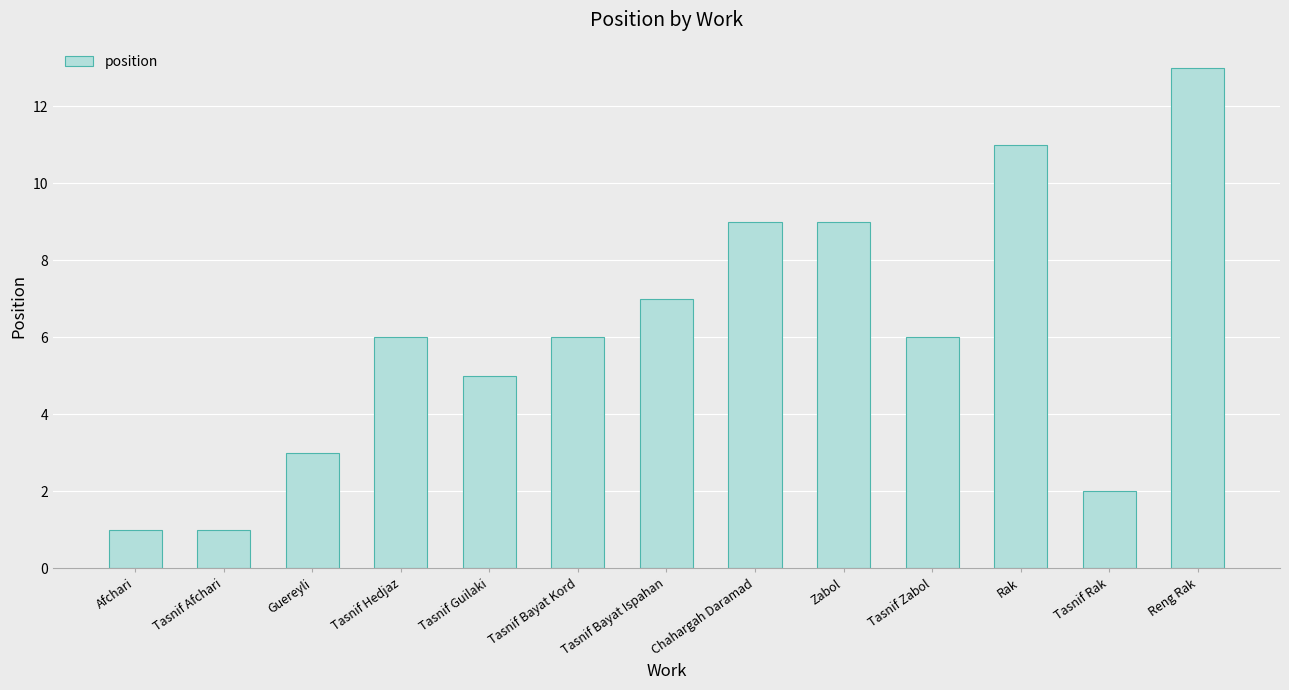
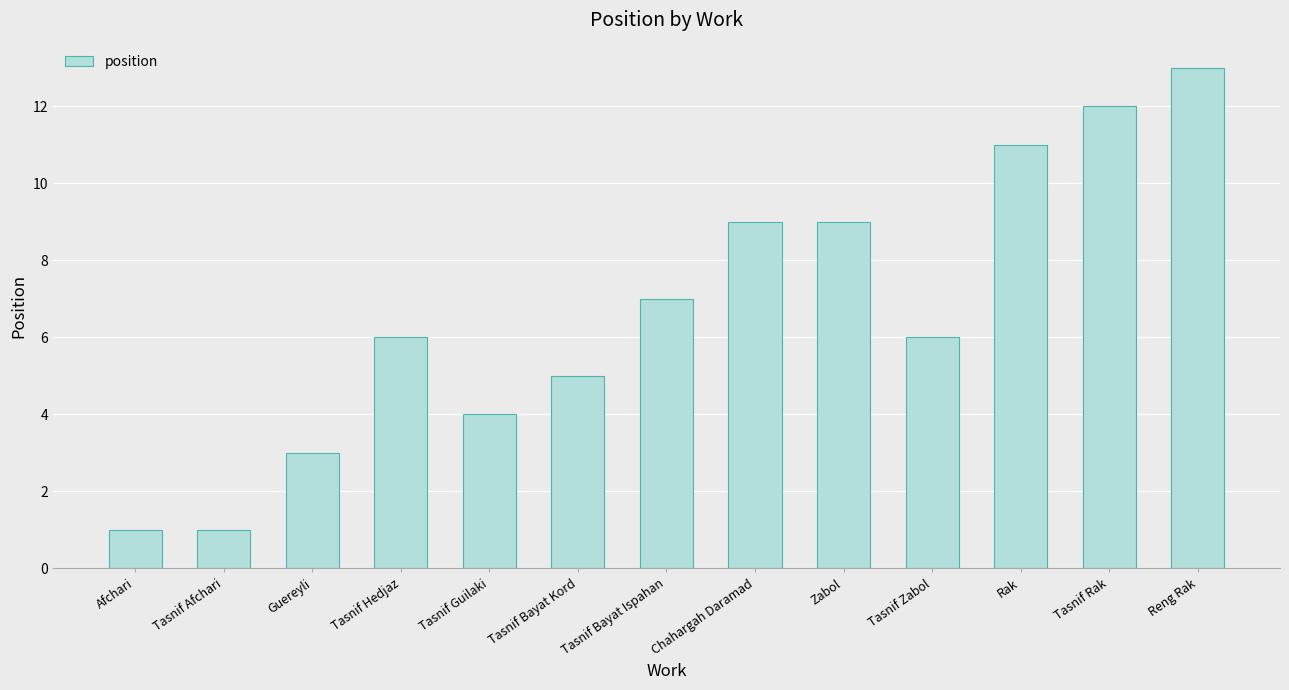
  {
    "Afchari": 1,
    "Tasnif Afchari": 1,
    "Guereyli": 3,
    "Tasnif Hedjaz": 6,
-   "Tasnif Guilaki": 5,
-   "Tasnif Bayat Kord": 6,
+   "Tasnif Guilaki": 4,
+   "Tasnif Bayat Kord": 5,
    "Tasnif Bayat Ispahan": 7,
    "Chahargah Daramad": 9,
    "Zabol": 9,
    "Tasnif Zabol": 6,
    "Rak": 11,
-   "Tasnif Rak": 2,
+   "Tasnif Rak": 12,
    "Reng Rak": 13
  }
